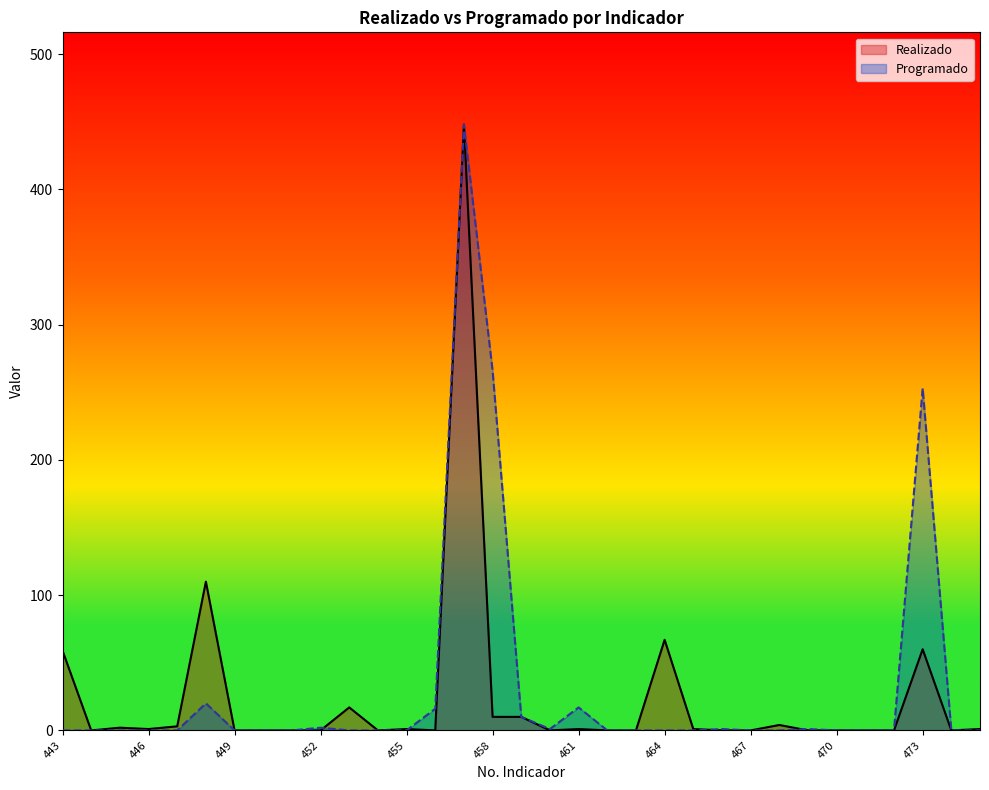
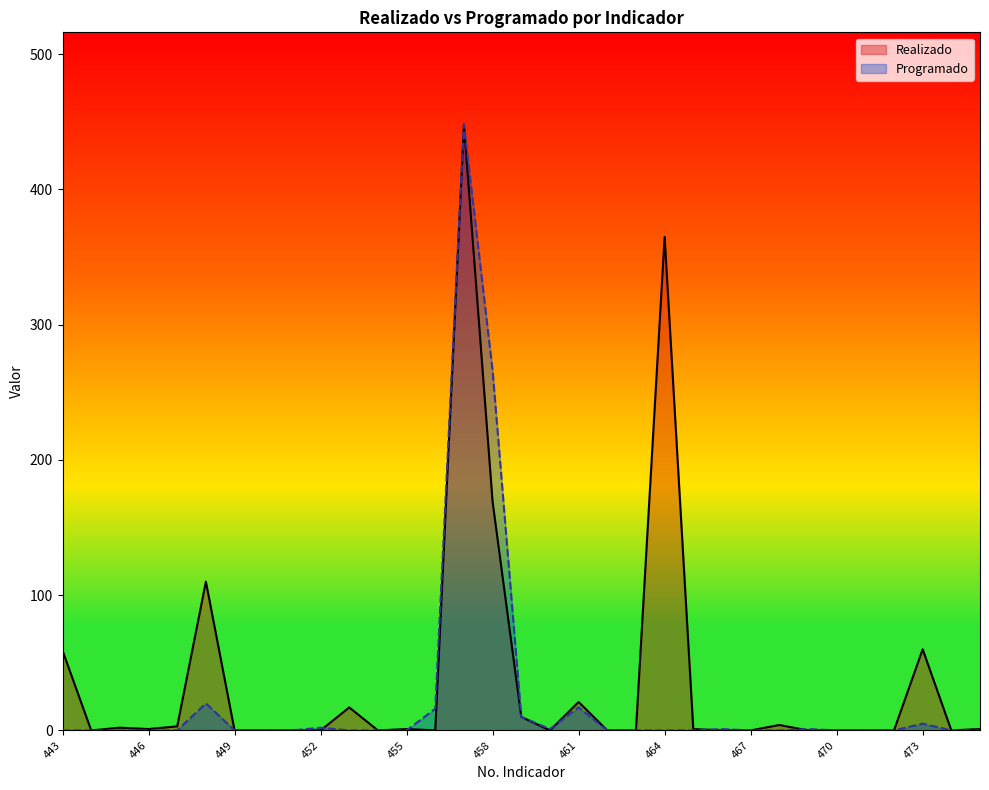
  {
    "Realizado": {
      "443": 59,
      "452": 0,
-     "458": 10,
-     "461": 1,
-     "464": 67,
+     "458": 169,
+     "461": 21,
+     "464": 365,
      "473": 60
    },
    "Programado": {
      "443": 0,
      "452": 2,
      "458": 266,
      "461": 17,
      "464": 0,
-     "473": 253
+     "473": 5
    }
  }
